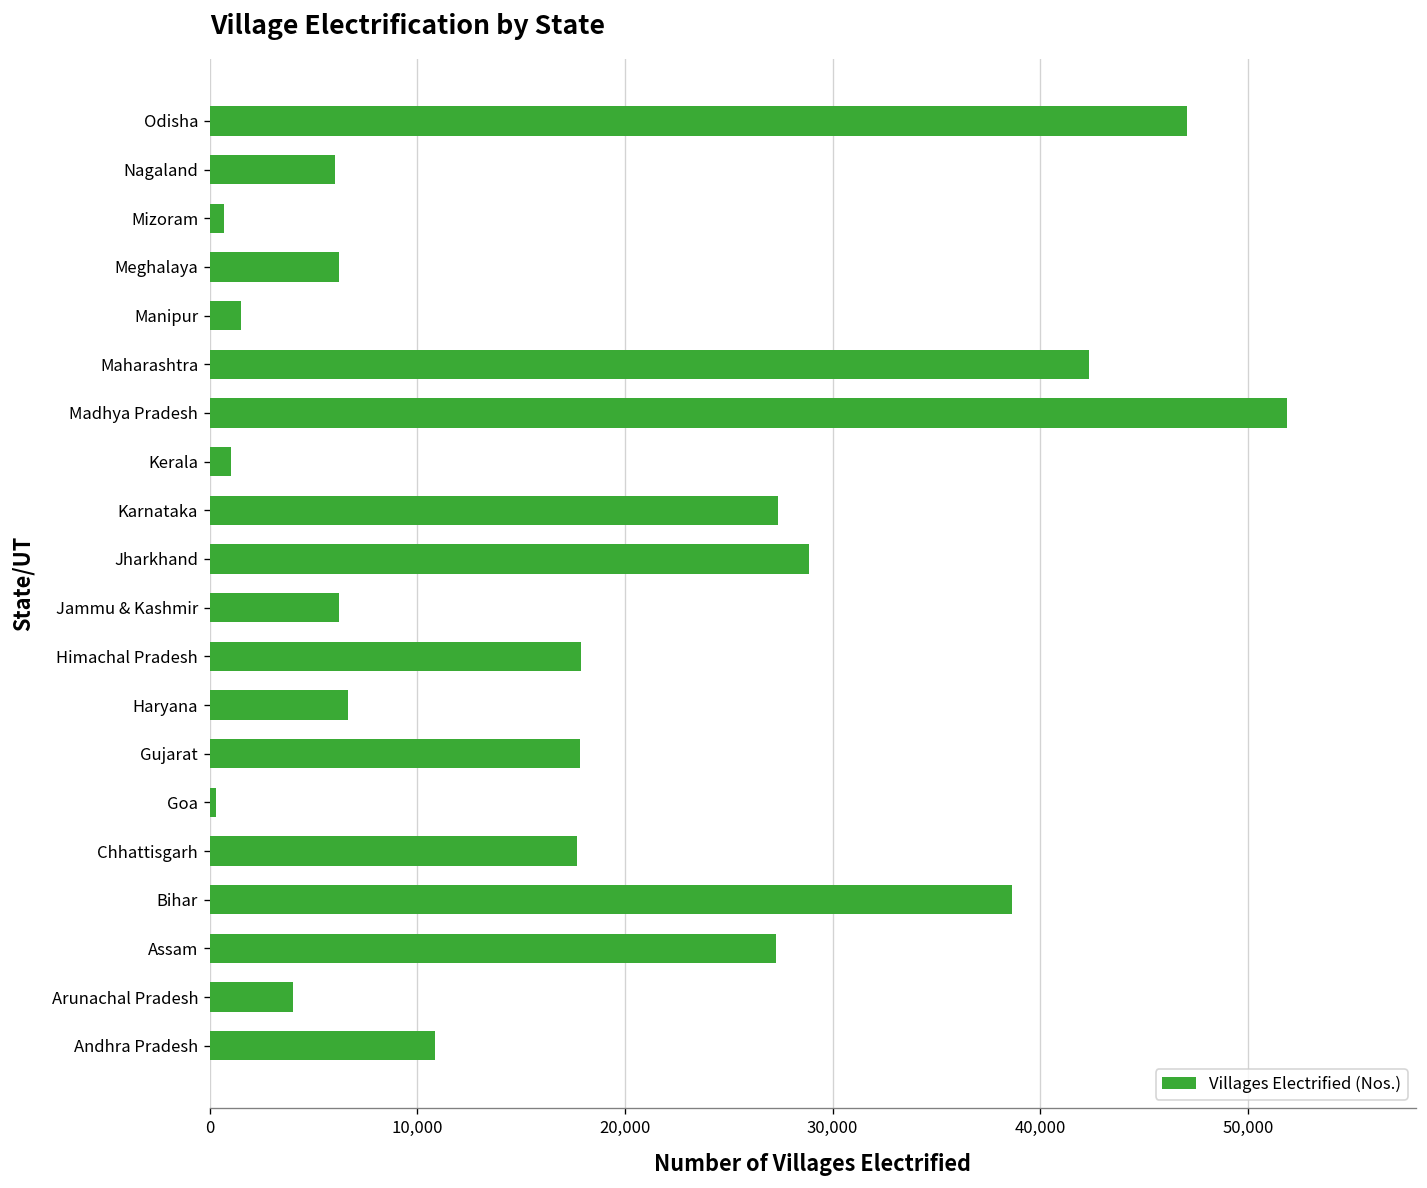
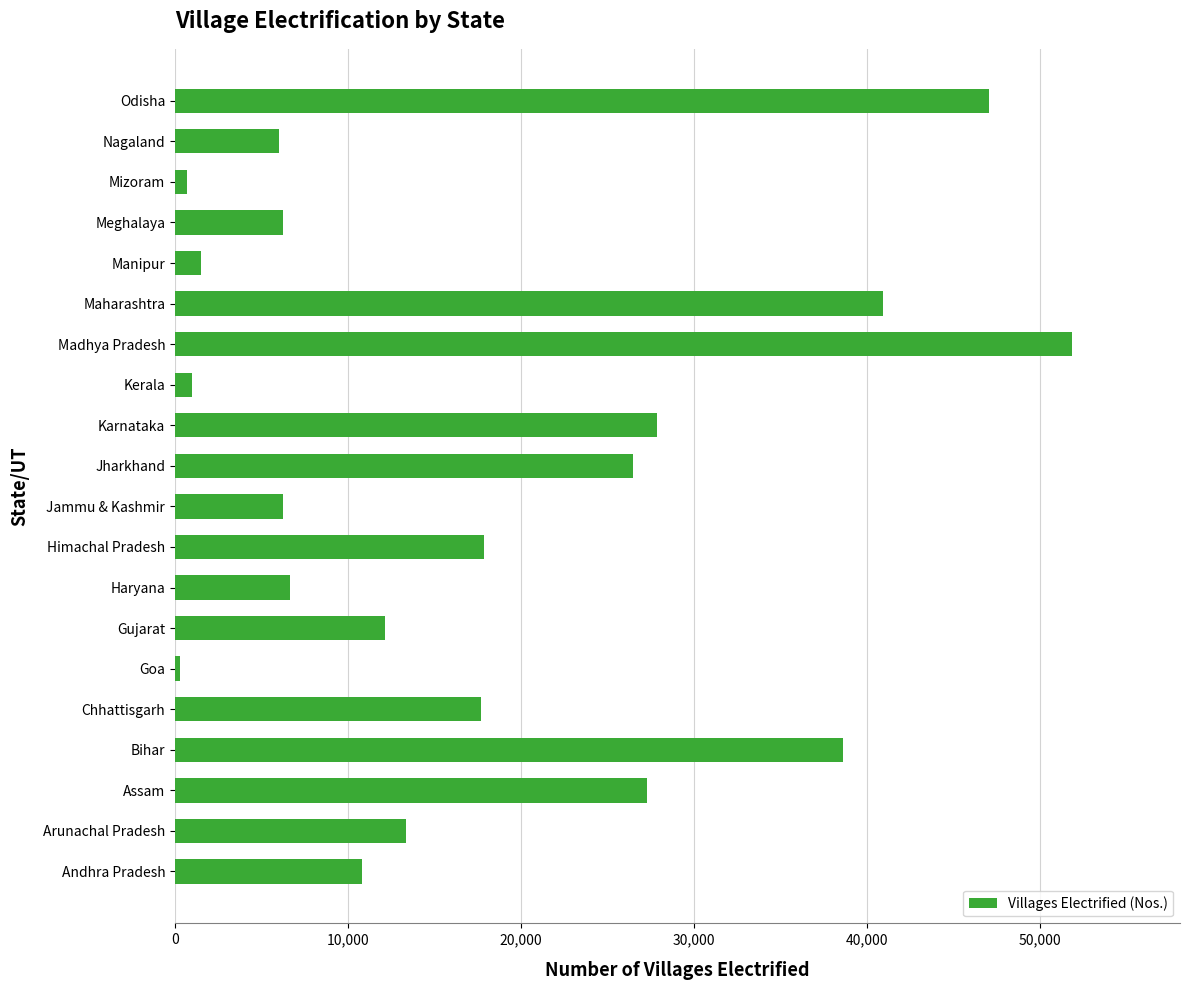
  {
    "Odisha": "47,100",
    "Nagaland": "6,000",
    "Mizoram": "700",
    "Meghalaya": "6,200",
    "Manipur": "1,500",
-   "Maharashtra": "42,300",
+   "Maharashtra": "41,000",
    "Madhya Pradesh": "51,900",
    "Kerala": "1,000",
-   "Karnataka": "27,400",
-   "Jharkhand": "28,900",
+   "Karnataka": "27,900",
+   "Jharkhand": "26,500",
    "Jammu & Kashmir": "6,200",
    "Himachal Pradesh": "17,900",
    "Haryana": "6,600",
-   "Gujarat": "17,800",
+   "Gujarat": "12,200",
    "Goa": "300",
    "Chhattisgarh": "17,700",
    "Bihar": "38,600",
    "Assam": "27,300",
-   "Arunachal Pradesh": "4,000",
+   "Arunachal Pradesh": "13,400",
    "Andhra Pradesh": "10,800"
  }
